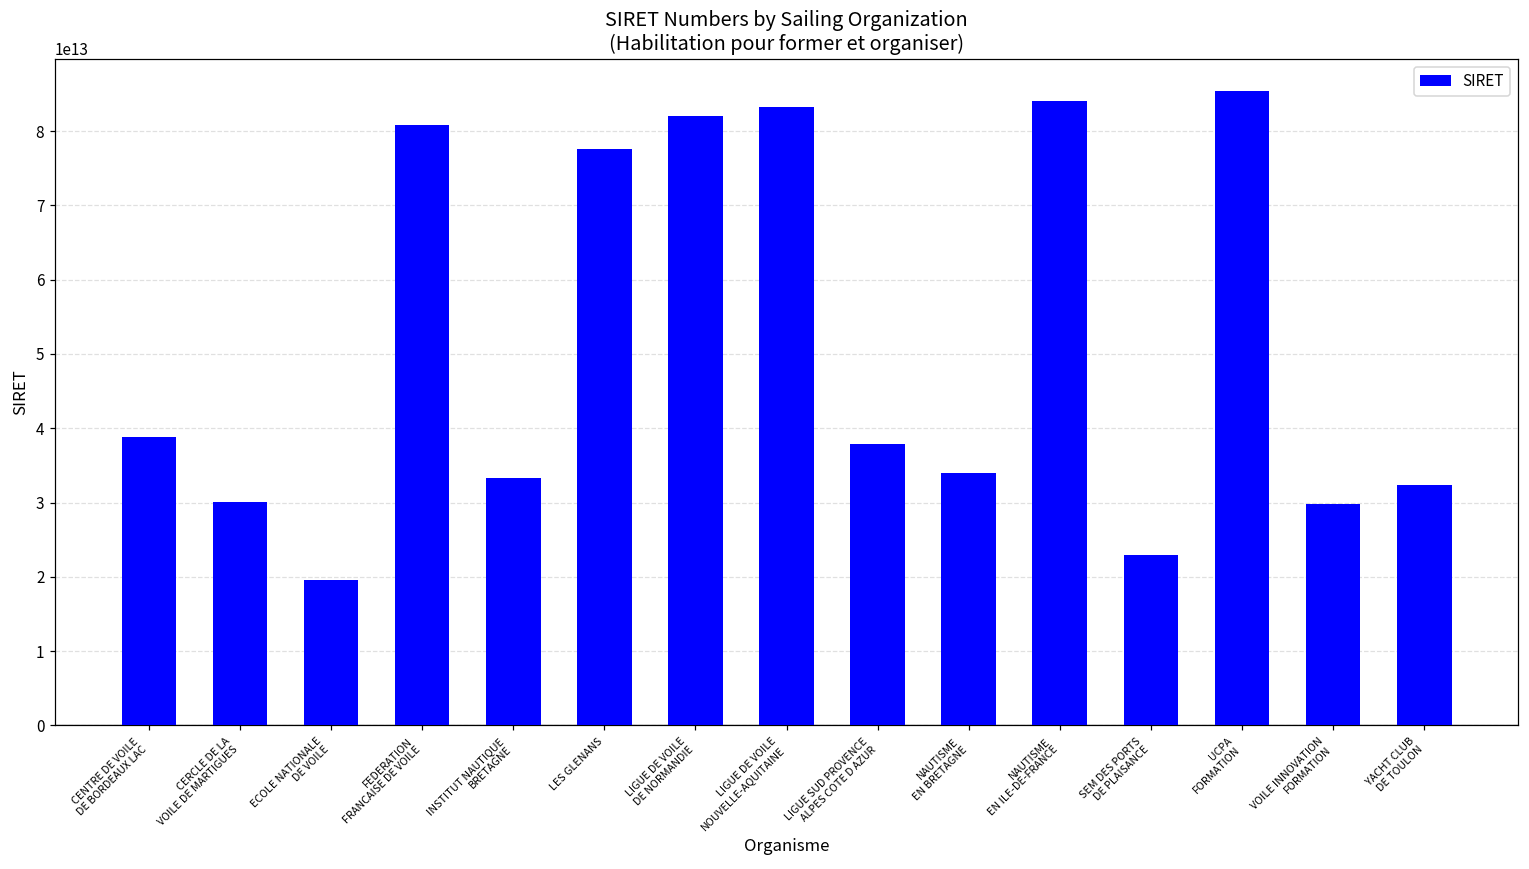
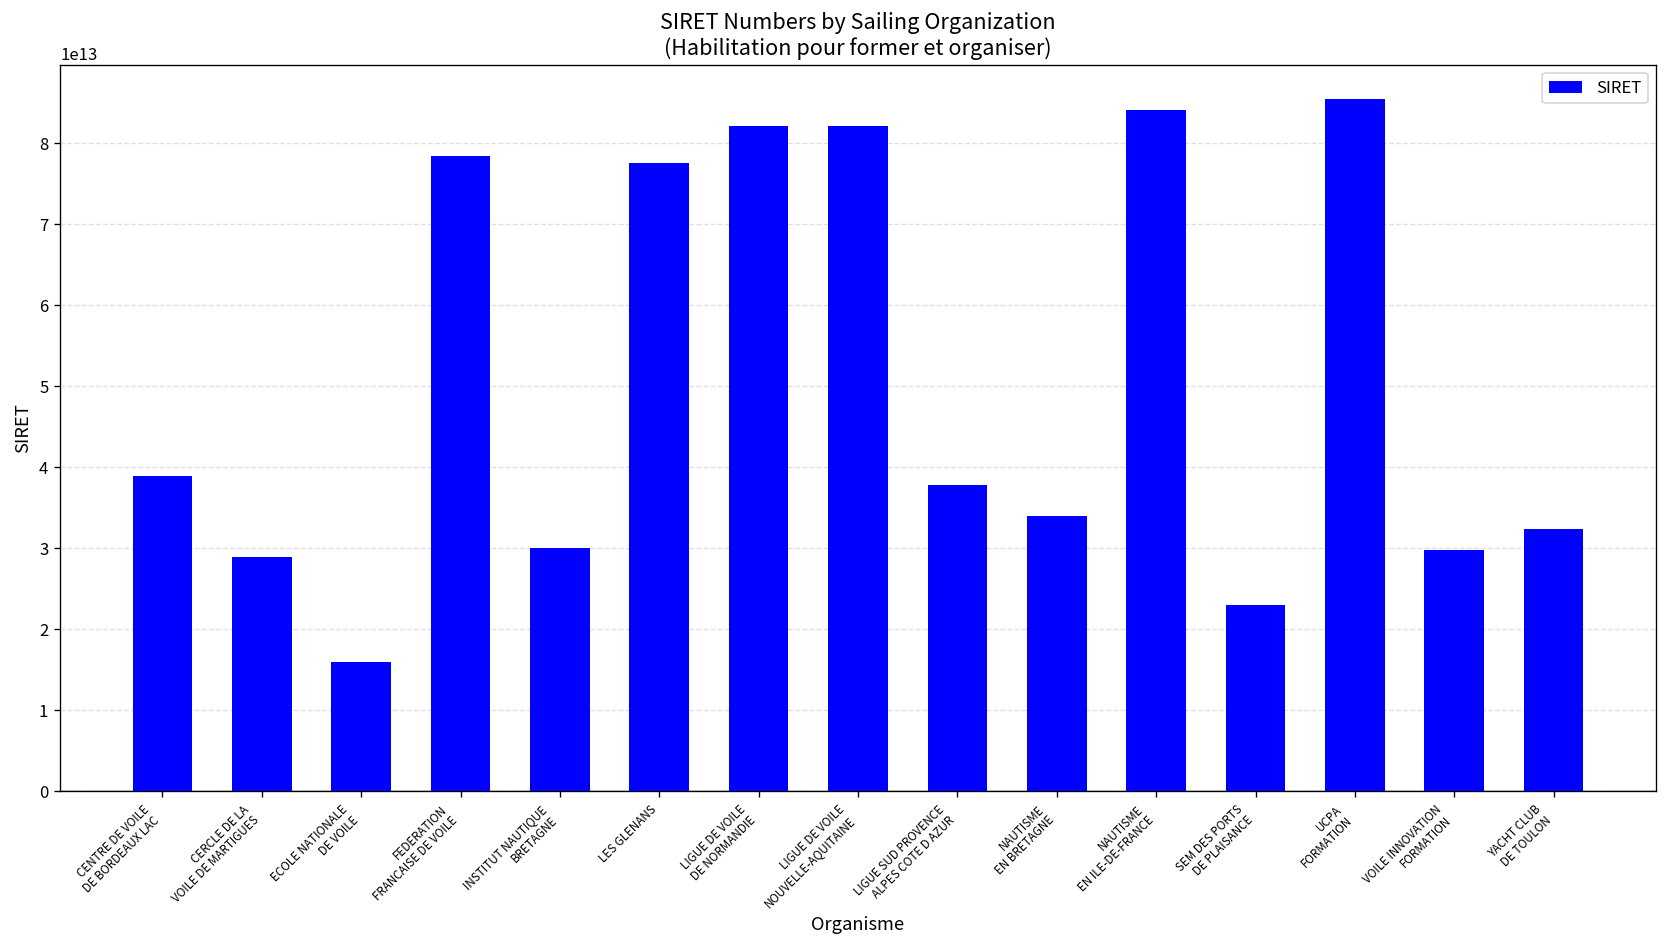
  {
    "CENTRE DE VOILE DE BORDEAUX LAC": 39000000000000,
-   "CERCLE DE LA VOILE DE MARTIGUES": 30000000000000,
-   "ECOLE NATIONALE DE VOILE": 20000000000000,
-   "FEDERATION FRANCAISE DE VOILE": 81000000000000,
-   "INSTITUT NAUTIQUE BRETAGNE": 33000000000000,
+   "CERCLE DE LA VOILE DE MARTIGUES": 29000000000000,
+   "ECOLE NATIONALE DE VOILE": 16000000000000,
+   "FEDERATION FRANCAISE DE VOILE": 78000000000000,
+   "INSTITUT NAUTIQUE BRETAGNE": 30000000000000,
    "LES GLENANS": 78000000000000,
    "LIGUE DE VOILE DE NORMANDIE": 82000000000000,
-   "LIGUE DE VOILE NOUVELLE-AQUITAINE": 83000000000000,
+   "LIGUE DE VOILE NOUVELLE-AQUITAINE": 82000000000000,
    "LIGUE SUD PROVENCE ALPES COTE D AZUR": 38000000000000,
    "NAUTISME EN BRETAGNE": 34000000000000,
    "NAUTISME EN ILE-DE-FRANCE": 84000000000000,
    "SEM DES PORTS DE PLAISANCE": 23000000000000,
    "UCPA FORMATION": 85000000000000,
    "VOILE INNOVATION FORMATION": 30000000000000,
    "YACHT CLUB DE TOULON": 32000000000000
  }
